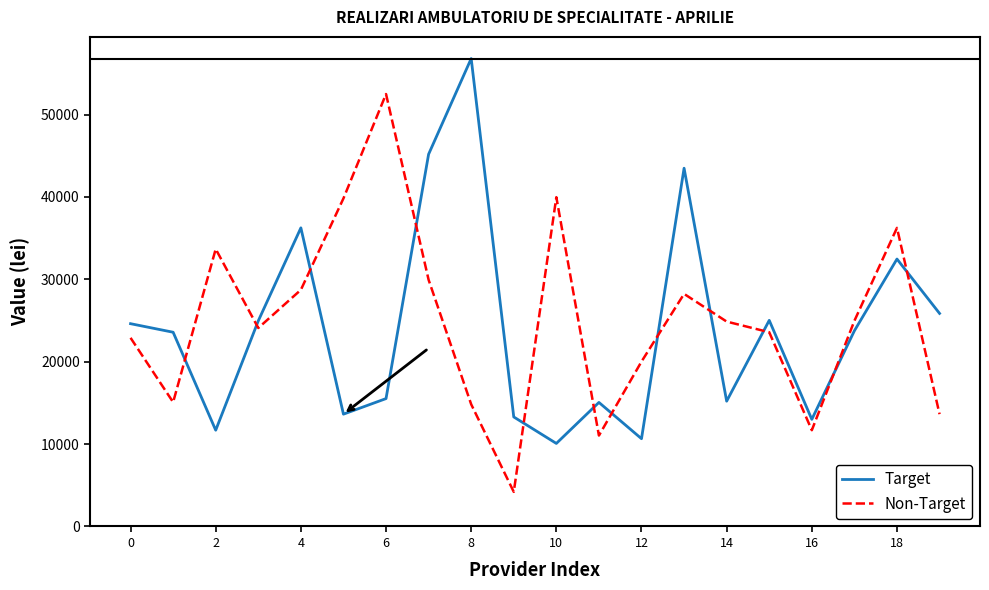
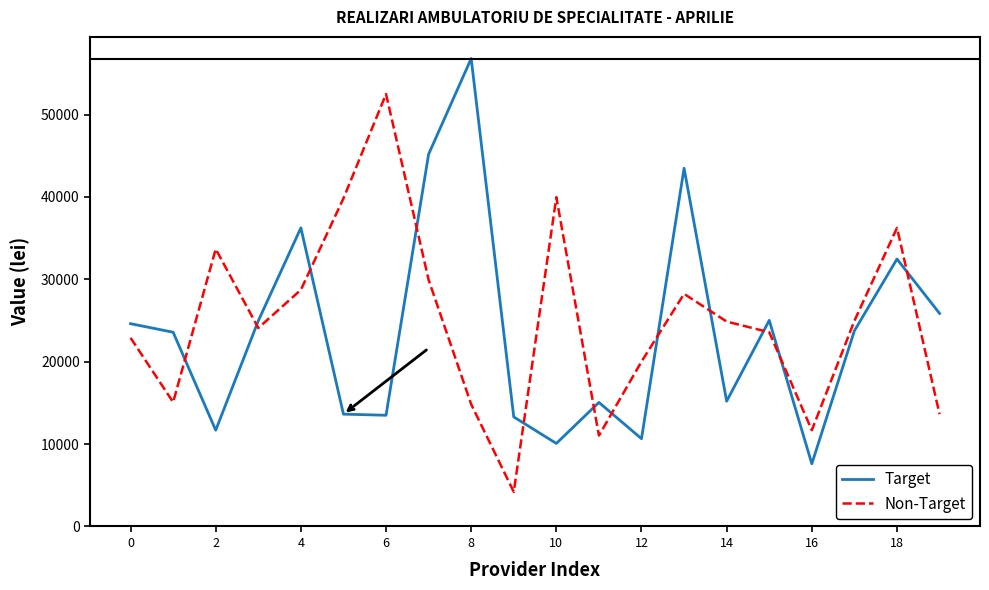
  {
    "Target": {
      "0": 25000,
      "2": 12000,
      "4": 36000,
-     "6": 16000,
+     "6": 13000,
      "8": 57000,
      "10": 10000,
      "12": 11000,
      "14": 15000,
-     "16": 13000,
+     "16": 8000,
      "18": 32000
    },
    "Non-Target": {
      "0": 23000,
      "2": 34000,
      "4": 29000,
      "6": 52000,
      "8": 15000,
      "10": 40000,
      "12": 20000,
      "14": 25000,
      "16": 12000,
      "18": 36000
    }
  }
